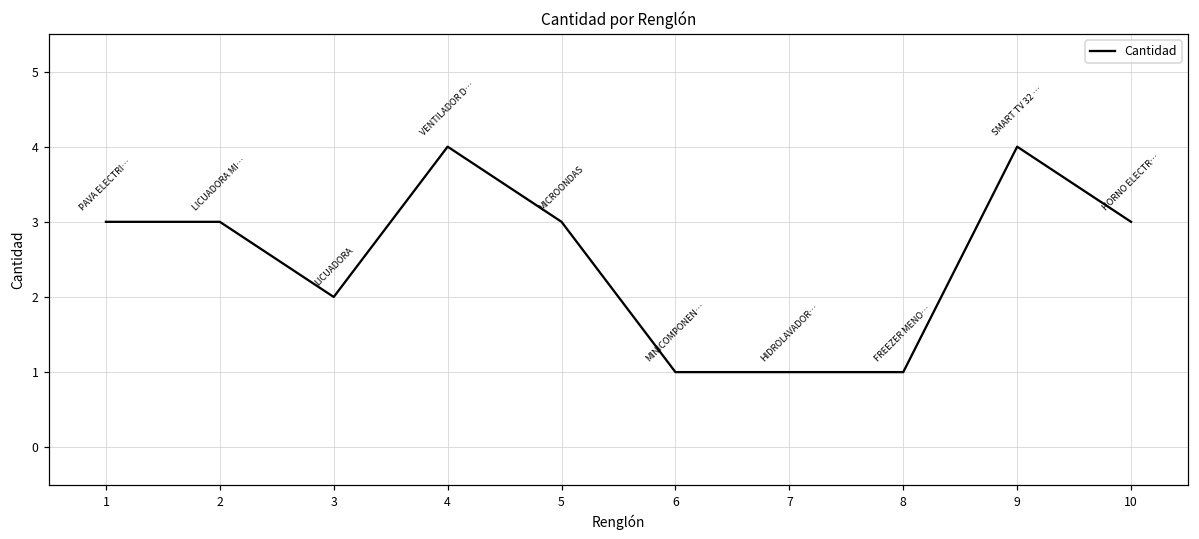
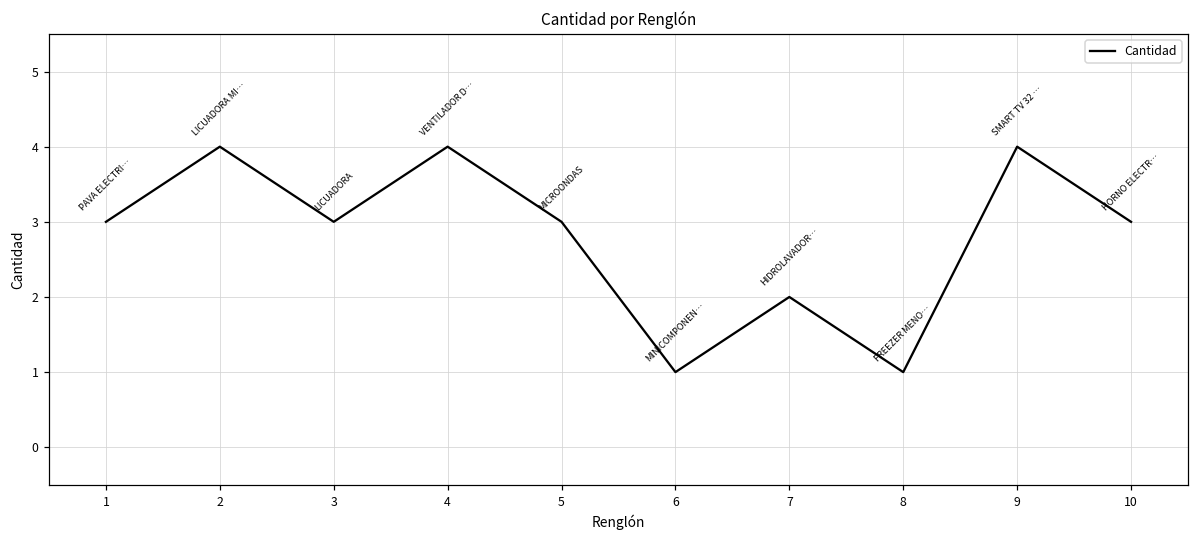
  {
    "1": 3,
-   "2": 3,
-   "3": 2,
+   "2": 4,
+   "3": 3,
    "4": 4,
    "5": 3,
    "6": 1,
-   "7": 1,
+   "7": 2,
    "8": 1,
    "10": 3
  }
